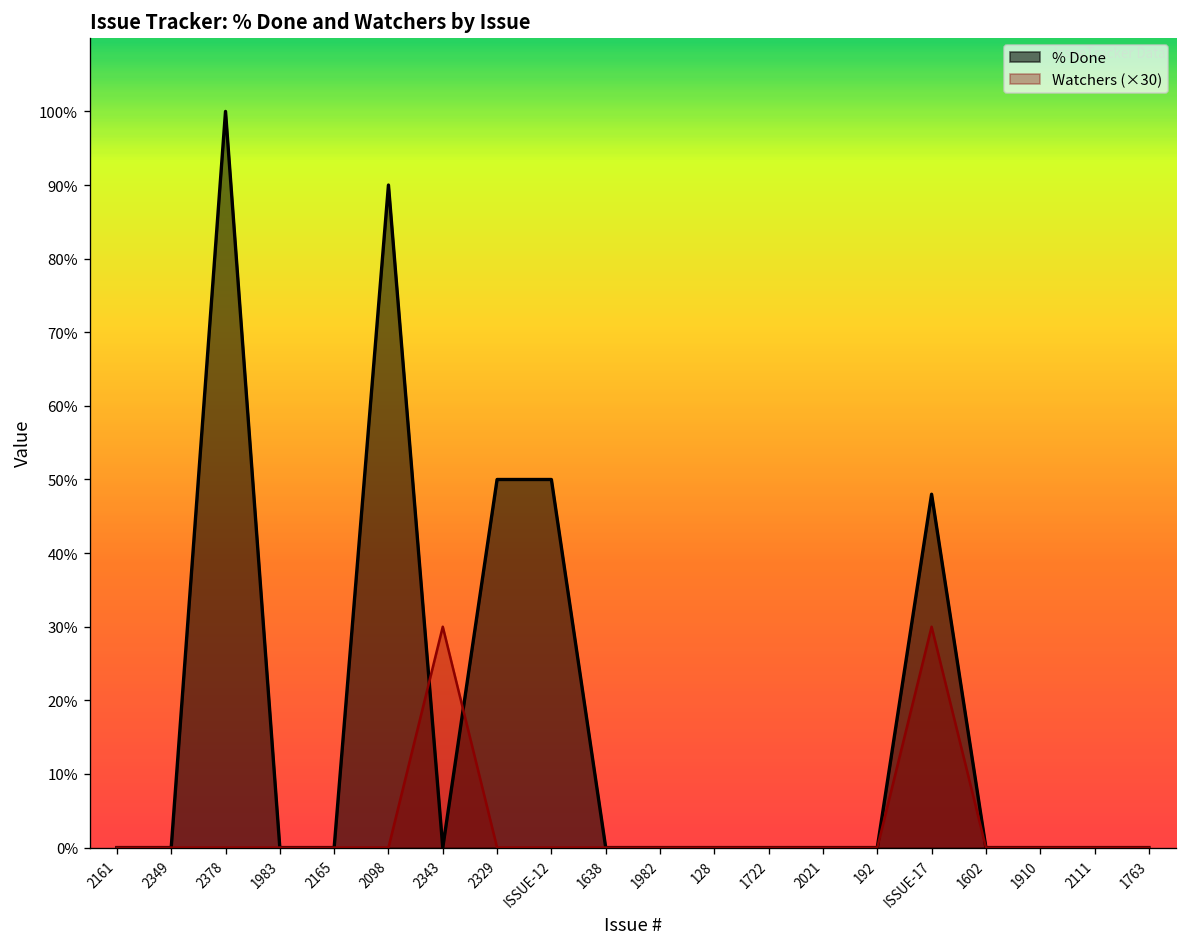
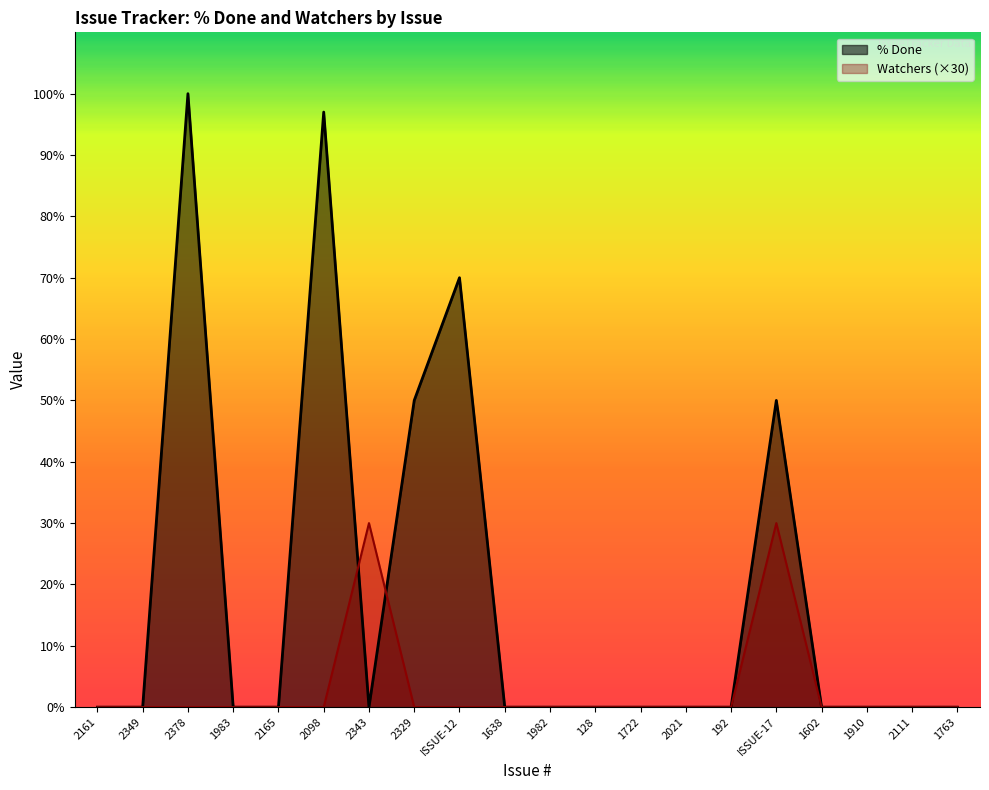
  {
    "% Done": {
      "2378": "100%",
-     "2098": "90%",
+     "2098": "97%",
      "2343": "0%",
      "2329": "50%",
-     "ISSUE-12": "50%",
-     "ISSUE-17": "48%"
+     "ISSUE-12": "70%",
+     "ISSUE-17": "50%"
    },
    "Watchers (×30)": {
      "2378": "0%",
      "2098": "0%",
      "2343": "30%",
      "2329": "0%",
      "ISSUE-12": "0%",
      "ISSUE-17": "30%"
    }
  }
